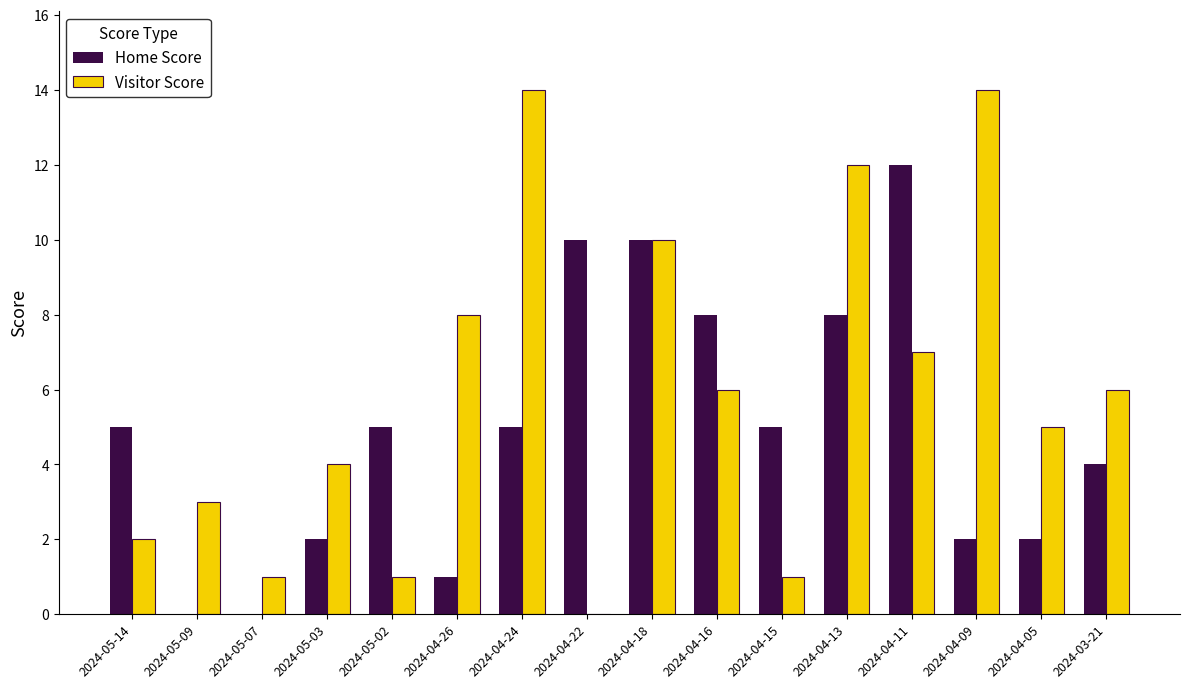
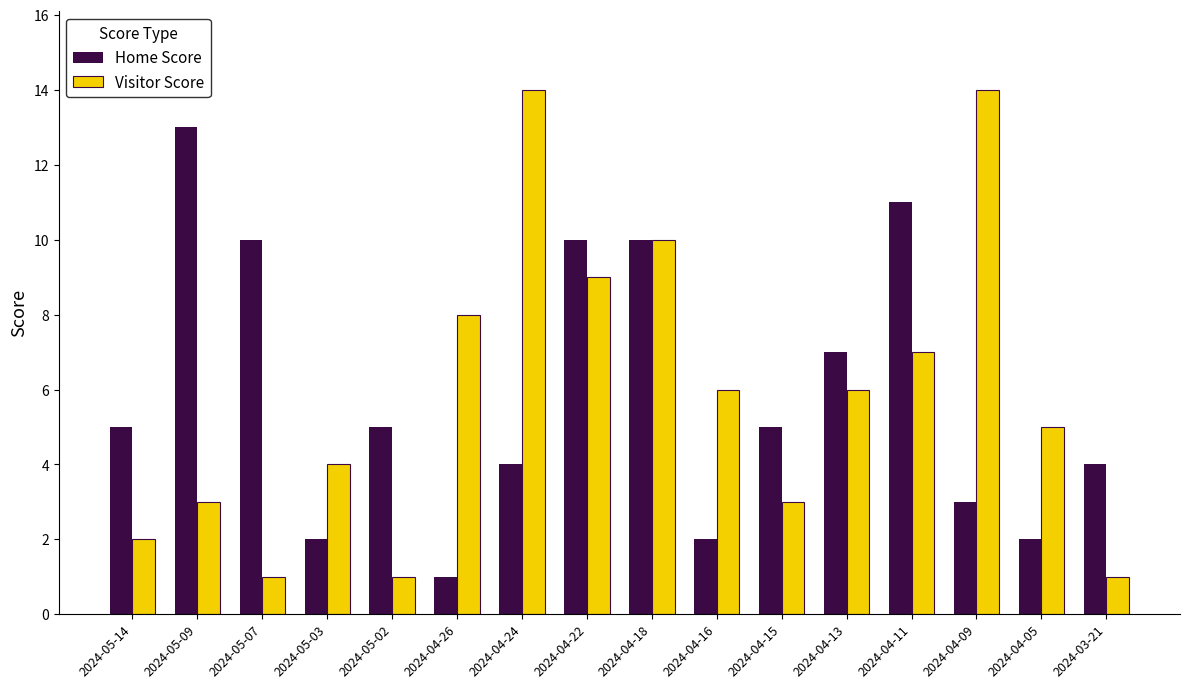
  {
    "Home Score": {
      "2024-05-14": 5,
-     "2024-05-09": 0,
-     "2024-05-07": 0,
+     "2024-05-09": 13,
+     "2024-05-07": 10,
      "2024-05-03": 2,
      "2024-05-02": 5,
      "2024-04-26": 1,
-     "2024-04-24": 5,
+     "2024-04-24": 4,
      "2024-04-22": 10,
      "2024-04-18": 10,
-     "2024-04-16": 8,
+     "2024-04-16": 2,
      "2024-04-15": 5,
-     "2024-04-13": 8,
-     "2024-04-11": 12,
-     "2024-04-09": 2,
+     "2024-04-13": 7,
+     "2024-04-11": 11,
+     "2024-04-09": 3,
      "2024-04-05": 2,
      "2024-03-21": 4
    },
    "Visitor Score": {
      "2024-05-14": 2,
      "2024-05-09": 3,
      "2024-05-07": 1,
      "2024-05-03": 4,
      "2024-05-02": 1,
      "2024-04-26": 8,
      "2024-04-24": 14,
-     "2024-04-22": 0,
+     "2024-04-22": 9,
      "2024-04-18": 10,
      "2024-04-16": 6,
-     "2024-04-15": 1,
-     "2024-04-13": 12,
+     "2024-04-15": 3,
+     "2024-04-13": 6,
      "2024-04-11": 7,
      "2024-04-09": 14,
      "2024-04-05": 5,
-     "2024-03-21": 6
+     "2024-03-21": 1
    }
  }
